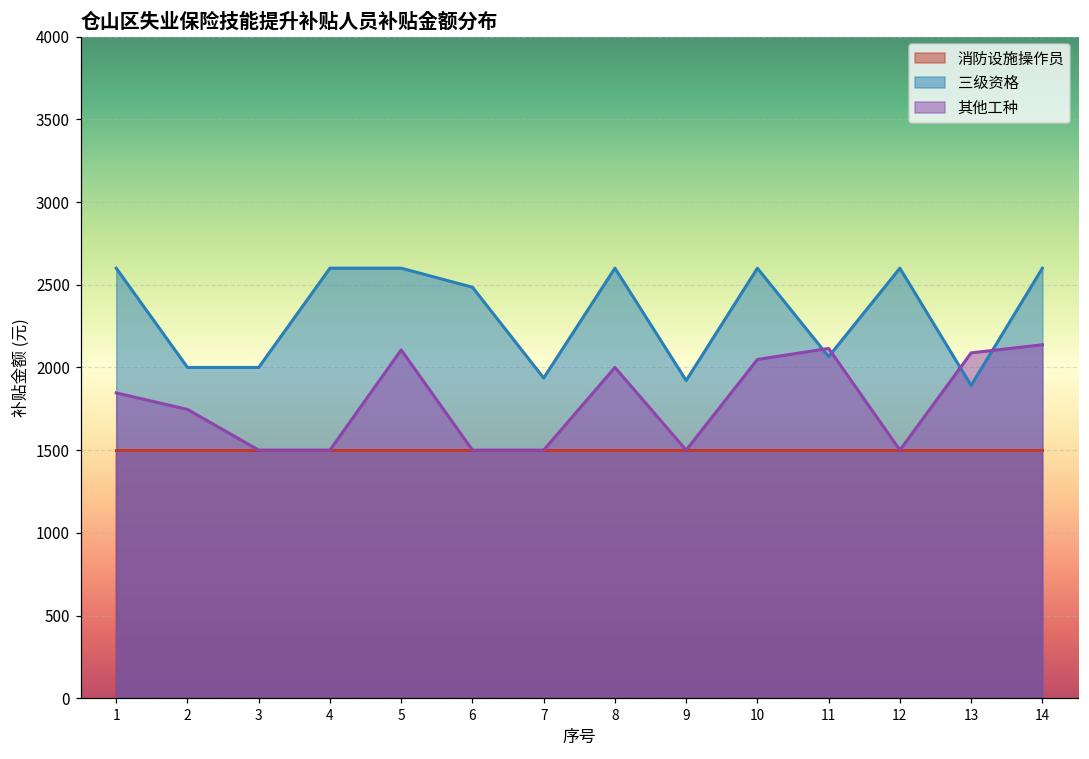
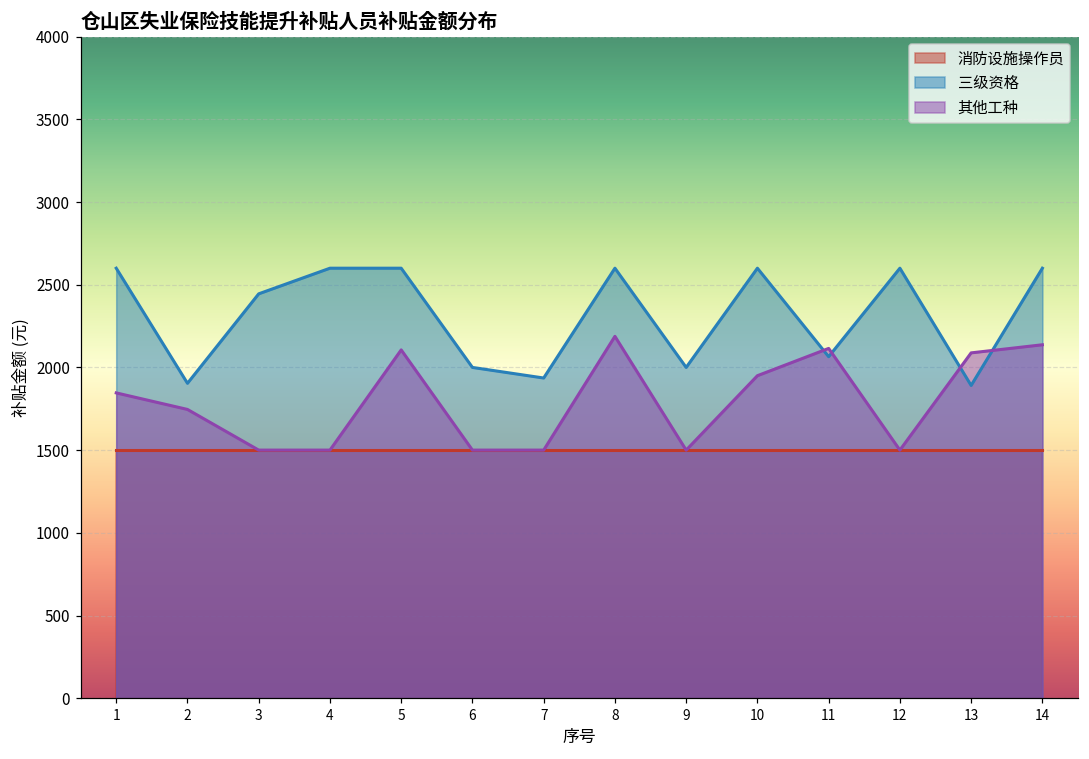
  {
    "消防设施操作员": {
      "1": 1500,
      "2": 1500,
      "5": 1500,
      "8": 1500,
      "10": 1500,
      "11": 1500,
      "13": 1500,
      "14": 1500
    },
    "三级资格": {
      "1": 2600,
-     "2": 2000,
-     "3": 2000,
+     "2": 1900,
+     "3": 2450,
      "4": 2600,
      "5": 2600,
-     "6": 2490,
+     "6": 2000,
      "7": 1940,
      "8": 2600,
-     "9": 1920,
+     "9": 2000,
      "10": 2600,
      "11": 2070,
      "12": 2600,
      "13": 1890,
      "14": 2600
    },
    "其他工种": {
      "1": 1850,
      "2": 1750,
      "5": 2110,
-     "8": 2000,
-     "10": 2050,
+     "8": 2190,
+     "10": 1950,
      "11": 2120,
      "13": 2090,
      "14": 2140
    }
  }
